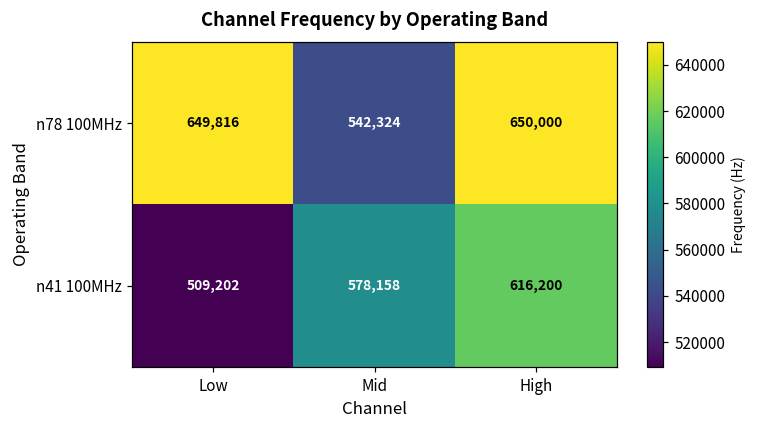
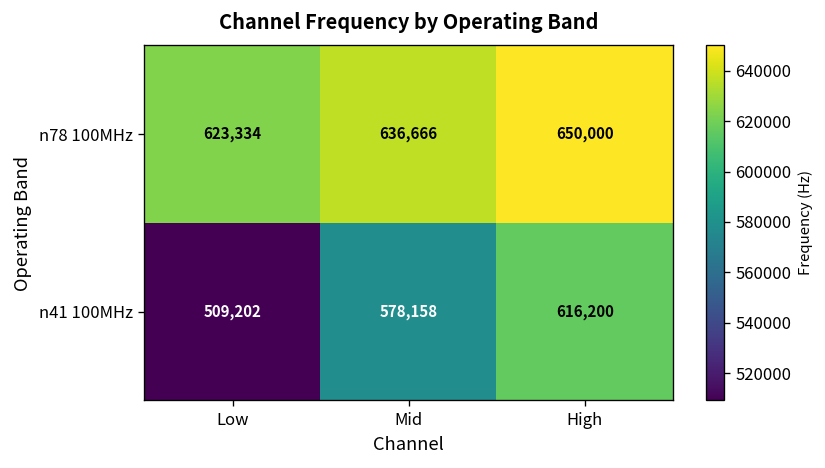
  {
    "n78 100MHz": {
-     "Low": "649,816",
-     "Mid": "542,324",
+     "Low": "623,334",
+     "Mid": "636,666",
      "High": "650,000"
    },
    "n41 100MHz": {
      "Low": "509,202",
      "Mid": "578,158",
      "High": "616,200"
    }
  }
